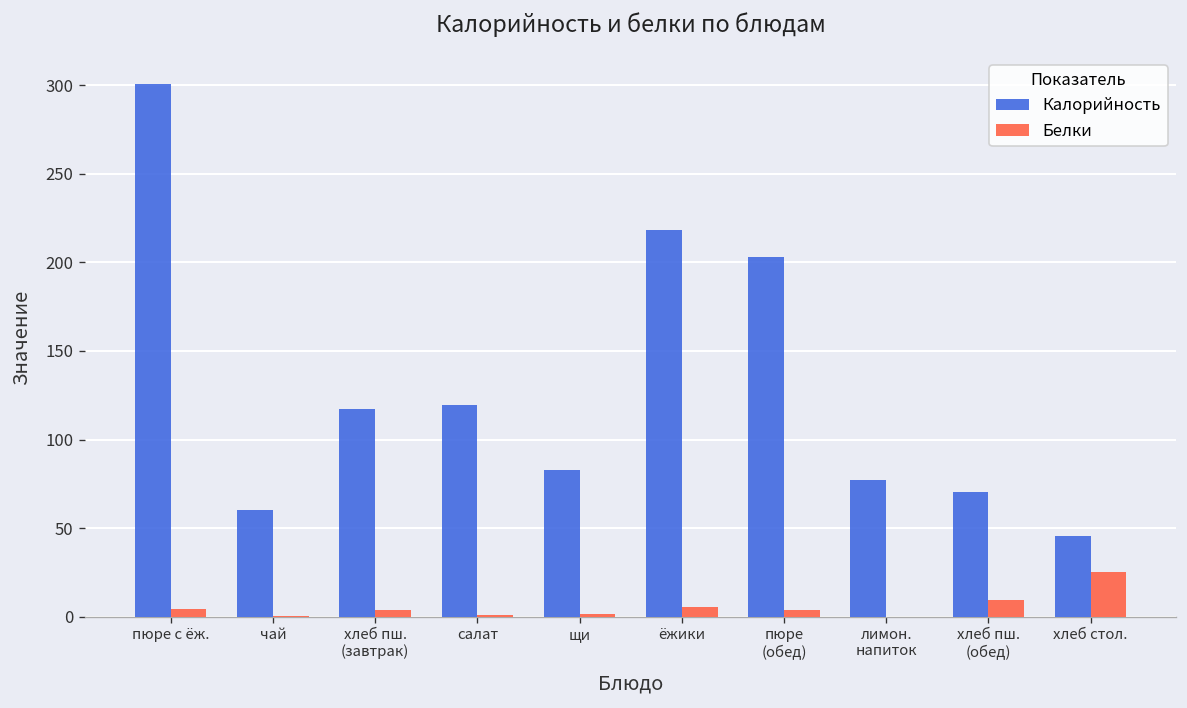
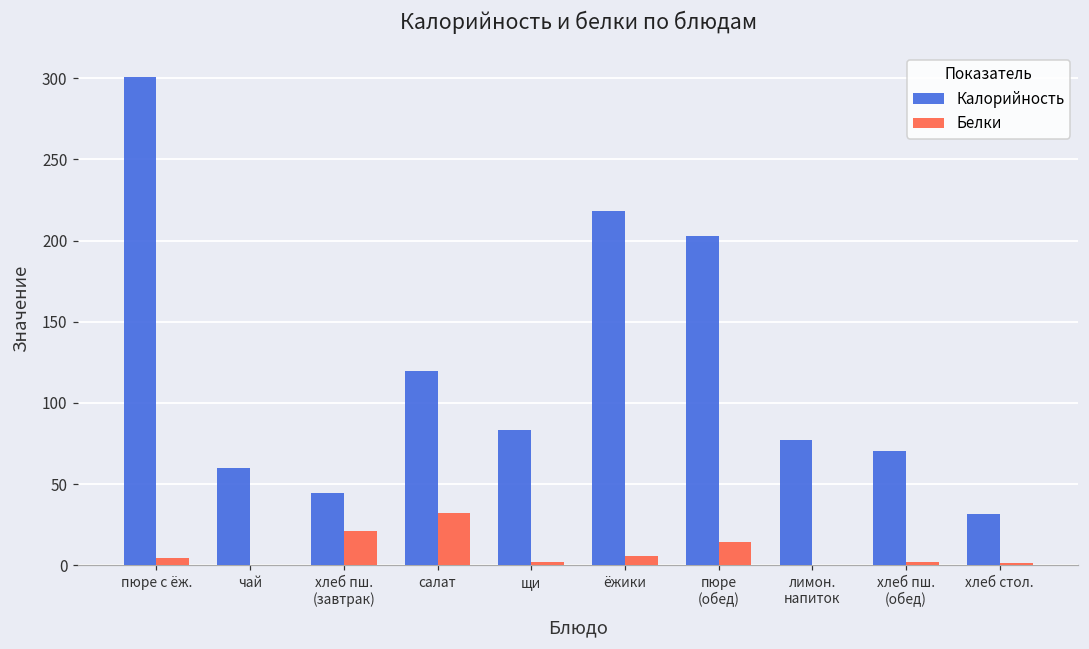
  {
    "Калорийность": {
      "пюре с ёж.": 301,
      "чай": 60,
-     "хлеб пш. (завтрак)": 118,
+     "хлеб пш. (завтрак)": 45,
      "салат": 120,
      "щи": 83,
      "ёжики": 218,
      "пюре (обед)": 203,
      "лимон. напиток": 77,
      "хлеб пш. (обед)": 71,
-     "хлеб стол.": 45
+     "хлеб стол.": 31
    },
    "Белки": {
      "пюре с ёж.": 4,
-     "хлеб пш. (завтрак)": 4,
-     "салат": 1,
+     "хлеб пш. (завтрак)": 21,
+     "салат": 32,
      "щи": 2,
      "ёжики": 6,
-     "пюре (обед)": 3,
+     "пюре (обед)": 14,
      "лимон. напиток": 0,
-     "хлеб пш. (обед)": 9,
-     "хлеб стол.": 25
+     "хлеб пш. (обед)": 2,
+     "хлеб стол.": 2
    }
  }
